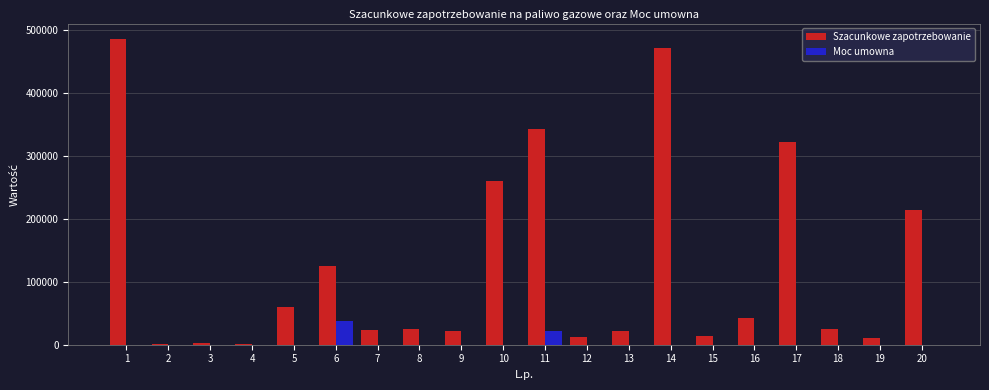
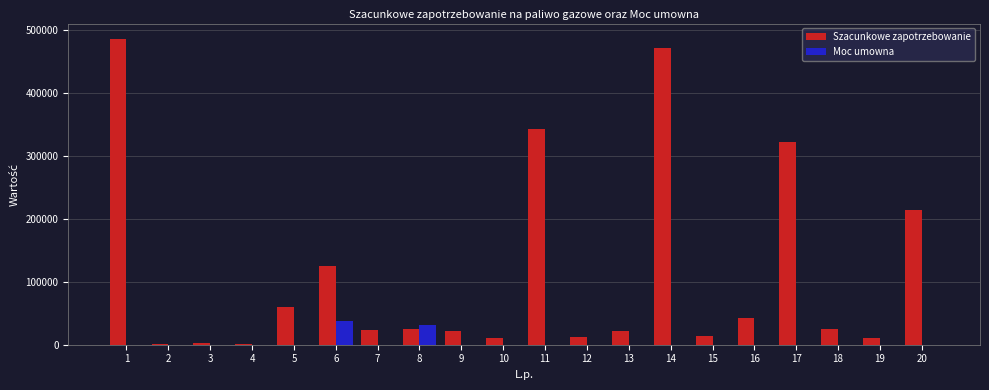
  {
    "Szacunkowe zapotrzebowanie": {
      "1": 490000,
      "5": 60000,
      "6": 130000,
      "7": 20000,
      "8": 20000,
      "9": 20000,
-     "10": 260000,
+     "10": 10000,
      "11": 340000,
      "12": 10000,
      "13": 20000,
      "14": 470000,
      "15": 10000,
      "16": 40000,
      "17": 320000,
      "18": 20000,
      "19": 10000,
      "20": 210000
    },
    "Moc umowna": {
      "2": 0,
      "3": 0,
      "4": 0,
      "5": 0,
      "6": 40000,
      "7": 0,
-     "8": 0,
+     "8": 30000,
      "9": 0,
      "10": 0,
-     "11": 20000,
+     "11": 0,
      "12": 0,
      "13": 0,
      "14": 0,
      "15": 0,
      "16": 0,
      "18": 0,
      "19": 0
    }
  }
